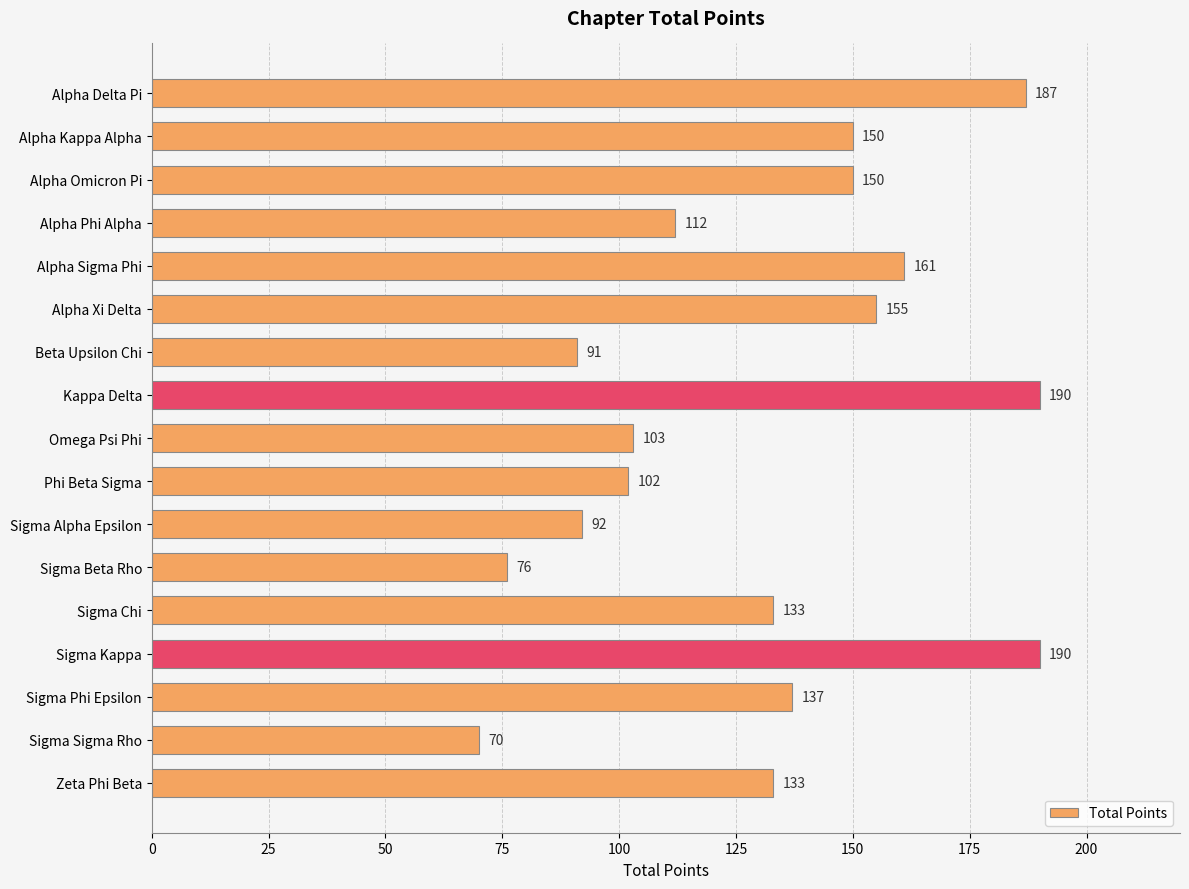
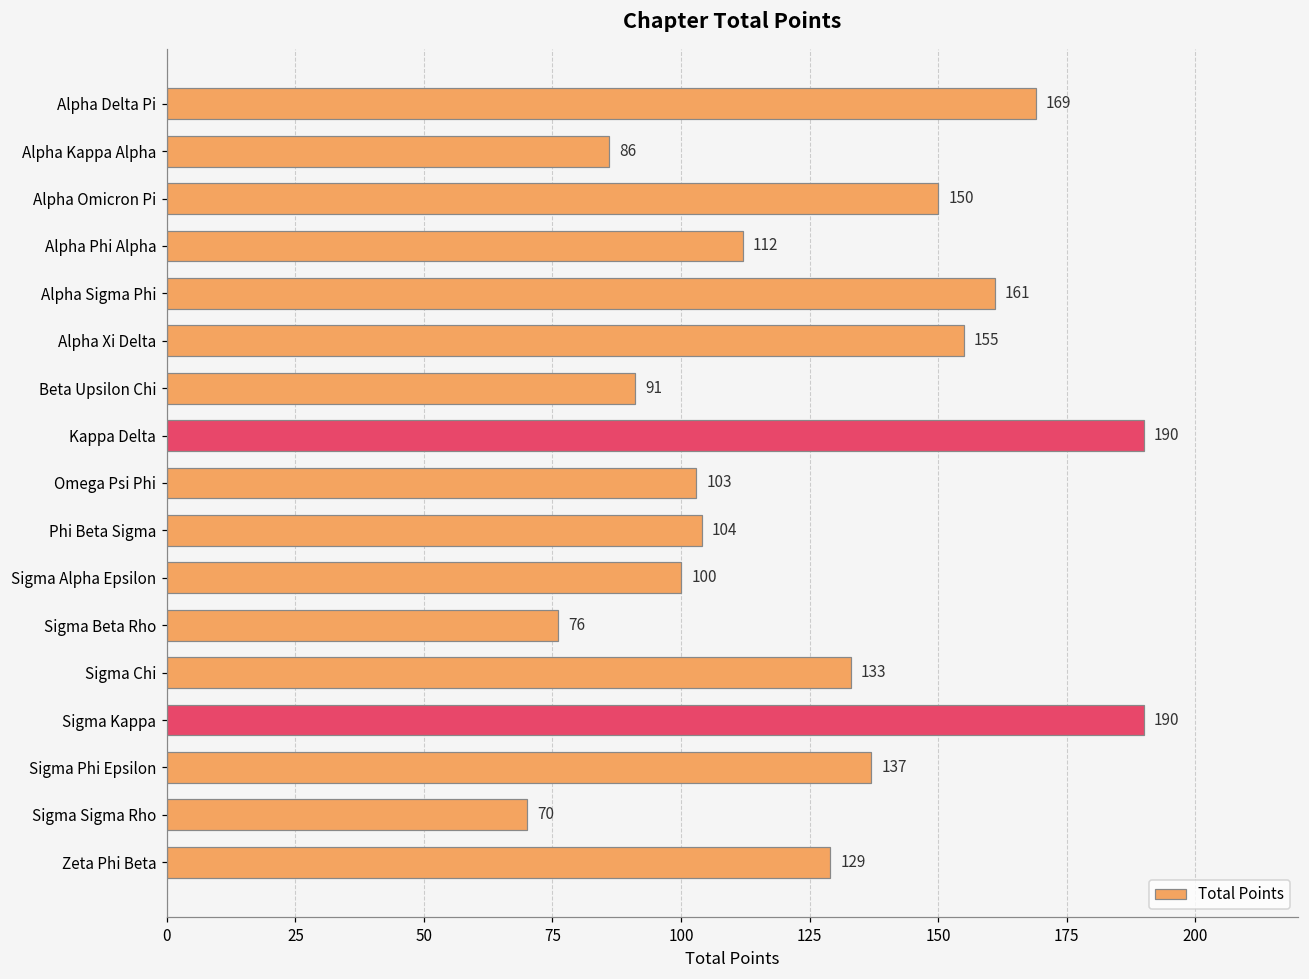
  {
-   "Alpha Delta Pi": 187,
-   "Alpha Kappa Alpha": 150,
+   "Alpha Delta Pi": 169,
+   "Alpha Kappa Alpha": 86,
    "Alpha Omicron Pi": 150,
    "Alpha Phi Alpha": 112,
    "Alpha Sigma Phi": 161,
    "Alpha Xi Delta": 155,
    "Beta Upsilon Chi": 91,
    "Kappa Delta": 190,
    "Omega Psi Phi": 103,
-   "Phi Beta Sigma": 102,
-   "Sigma Alpha Epsilon": 92,
+   "Phi Beta Sigma": 104,
+   "Sigma Alpha Epsilon": 100,
    "Sigma Beta Rho": 76,
    "Sigma Chi": 133,
    "Sigma Kappa": 190,
    "Sigma Phi Epsilon": 137,
    "Sigma Sigma Rho": 70,
-   "Zeta Phi Beta": 133
+   "Zeta Phi Beta": 129
  }
